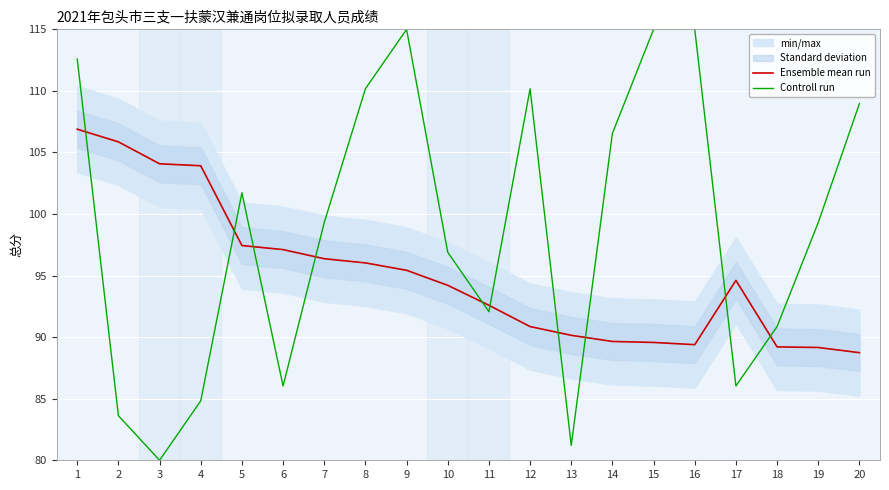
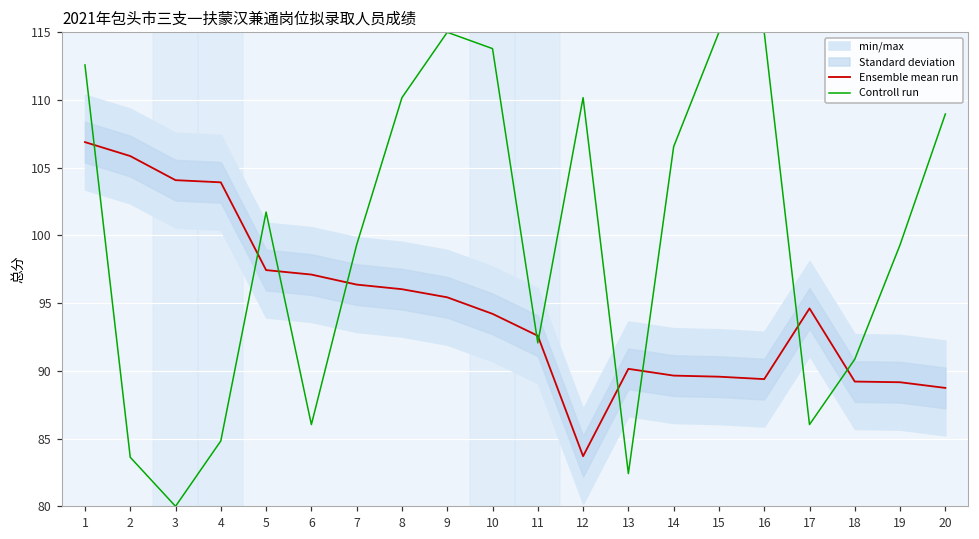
  {
    "Ensemble mean run": {
      "1": 106.9,
      "2": 105.9,
      "3": 104.1,
      "4": 103.9,
      "5": 97.4,
      "6": 97.1,
      "7": 96.4,
      "8": 96.0,
      "9": 95.4,
      "10": 94.2,
      "11": 92.6,
-     "12": 90.9,
+     "12": 83.7,
      "13": 90.2,
      "14": 89.7,
      "15": 89.6,
      "16": 89.4,
      "17": 94.6,
      "18": 89.2,
      "19": 89.2,
      "20": 88.7
    },
    "Controll run": {
      "1": 112.6,
      "2": 83.6,
      "3": 80.0,
      "4": 84.8,
      "5": 101.7,
      "6": 86.0,
      "7": 99.3,
      "8": 110.2,
      "9": 115.0,
-     "10": 96.9,
+     "10": 113.8,
      "11": 92.1,
      "12": 110.2,
-     "13": 81.2,
+     "13": 82.4,
      "14": 106.6,
      "15": 115.0,
      "16": 115.0,
      "17": 86.0,
      "19": 99.3,
      "20": 109.0
    }
  }
